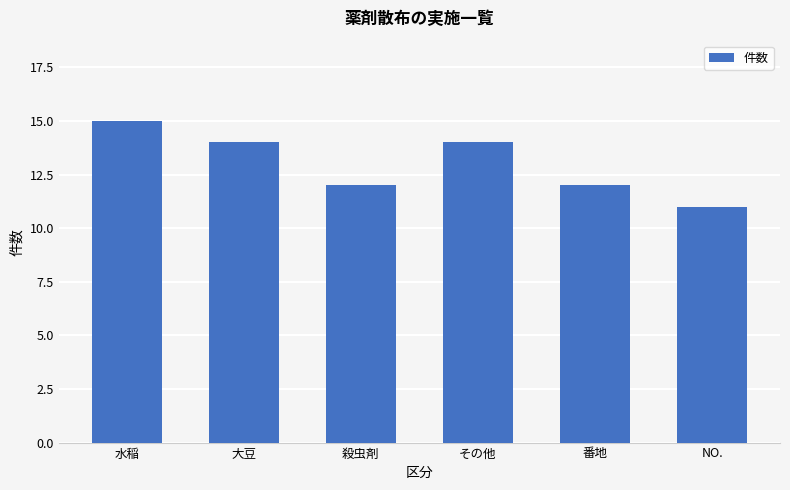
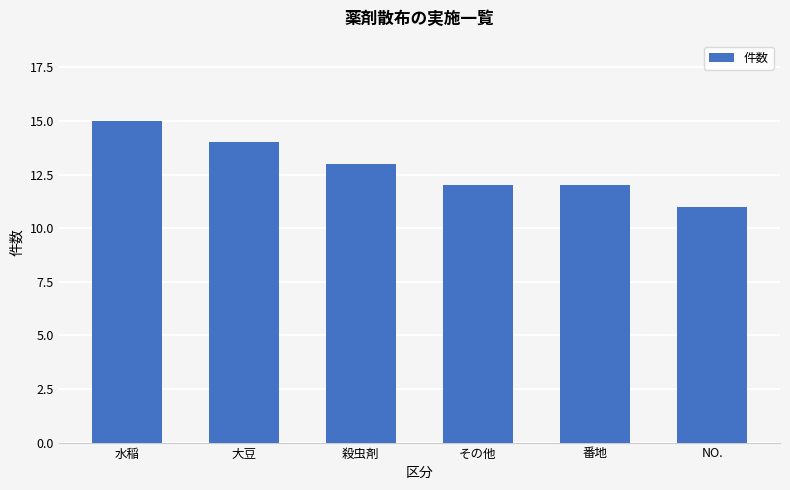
  {
    "水稲": 15,
    "大豆": 14,
-   "殺虫剤": 12,
-   "その他": 14,
+   "殺虫剤": 13,
+   "その他": 12,
    "番地": 12,
    "NO.": 11
  }
